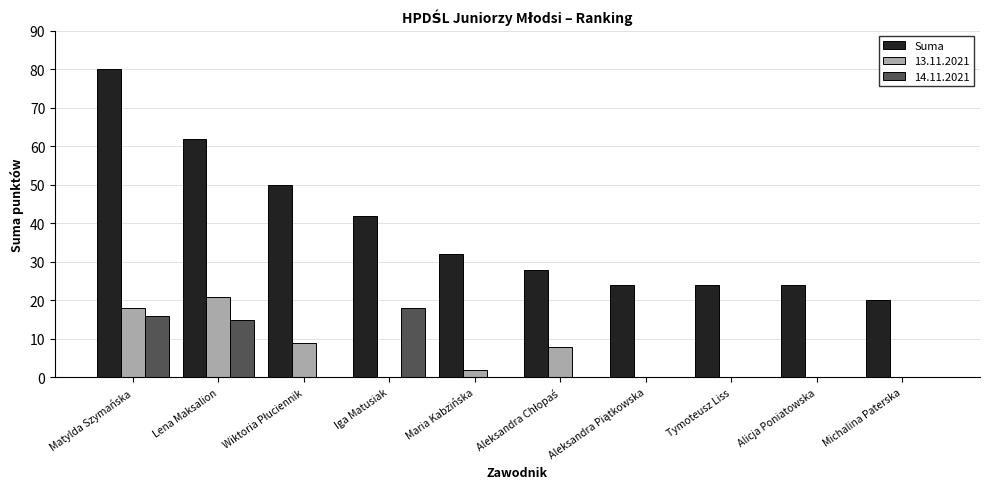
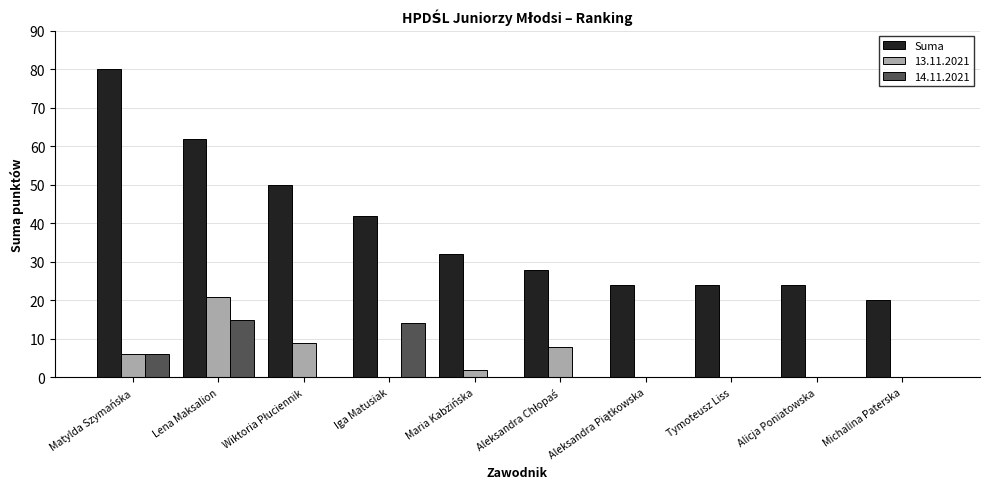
  {
    "Suma": {
      "Matylda Szymańska": 80,
      "Lena Maksalion": 62,
      "Wiktoria Płuciennik": 50,
      "Iga Matusiak": 42,
      "Maria Kabzińska": 32,
      "Aleksandra Chłopaś": 28,
      "Aleksandra Piątkowska": 24,
      "Tymoteusz Liss": 24,
      "Alicja Poniatowska": 24,
      "Michalina Paterska": 20
    },
    "13.11.2021": {
-     "Matylda Szymańska": 18,
+     "Matylda Szymańska": 6,
      "Lena Maksalion": 21,
      "Wiktoria Płuciennik": 9,
      "Iga Matusiak": 0,
      "Maria Kabzińska": 2,
      "Aleksandra Chłopaś": 8,
      "Aleksandra Piątkowska": 0,
      "Tymoteusz Liss": 0,
      "Alicja Poniatowska": 0,
      "Michalina Paterska": 0
    },
    "14.11.2021": {
-     "Matylda Szymańska": 16,
+     "Matylda Szymańska": 6,
      "Lena Maksalion": 15,
      "Wiktoria Płuciennik": 0,
-     "Iga Matusiak": 18,
+     "Iga Matusiak": 14,
      "Maria Kabzińska": 0,
      "Aleksandra Chłopaś": 0,
      "Aleksandra Piątkowska": 0,
      "Tymoteusz Liss": 0,
      "Alicja Poniatowska": 0,
      "Michalina Paterska": 0
    }
  }
